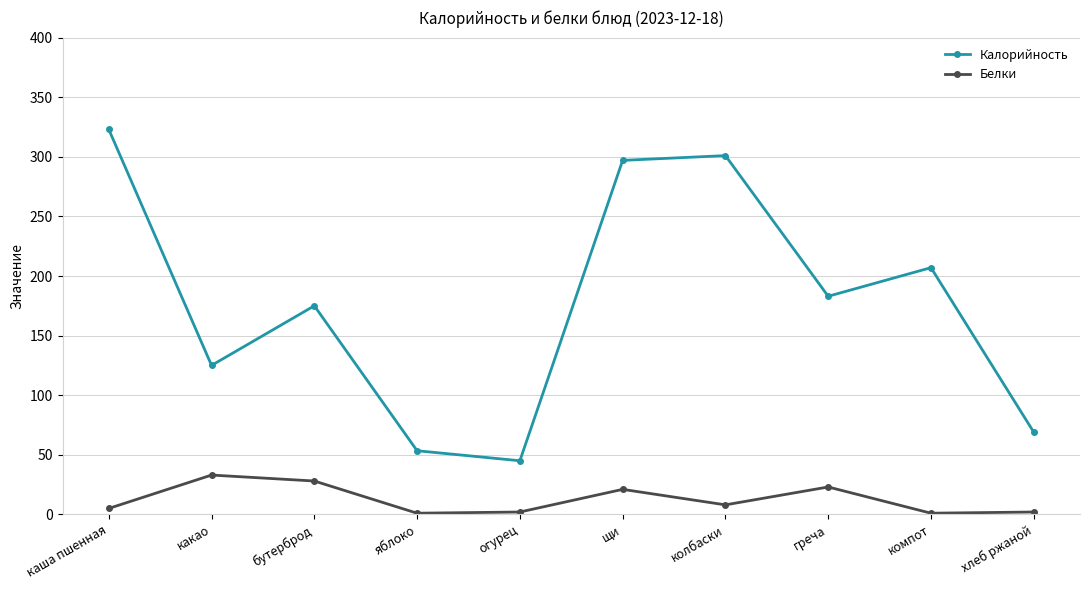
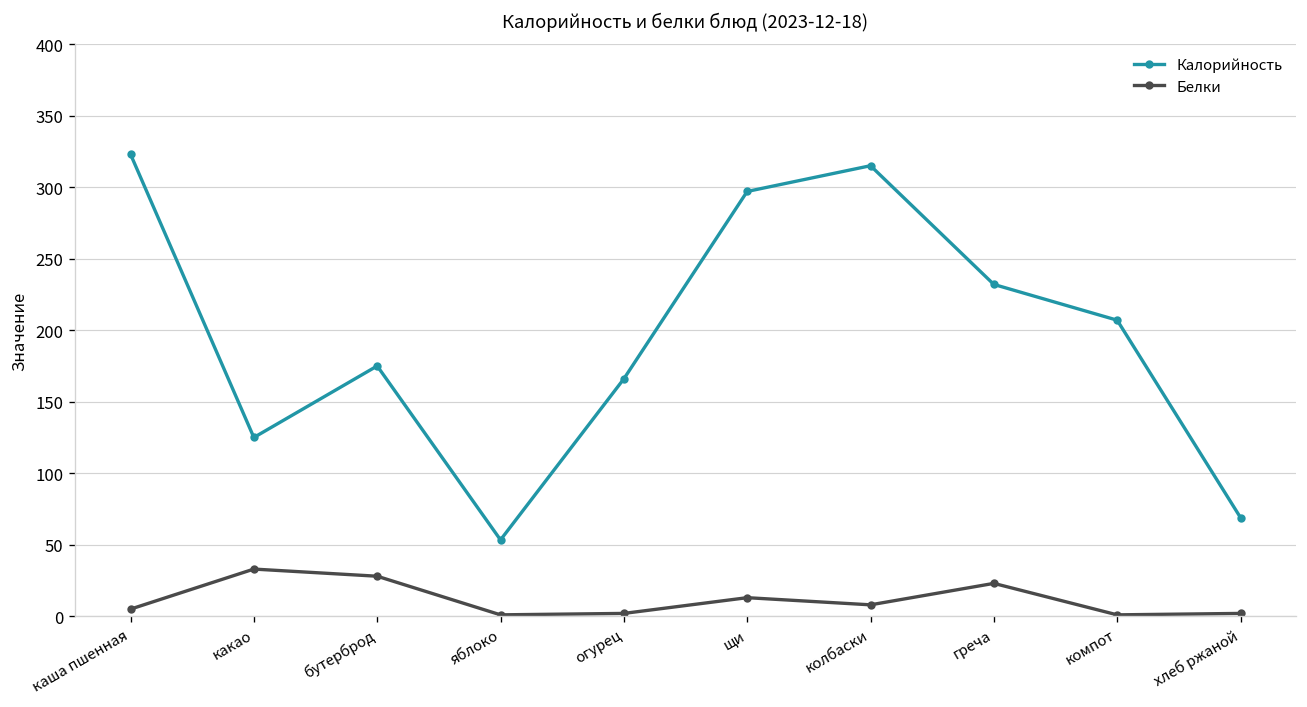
  {
    "Калорийность": {
      "каша пшенная": 323,
      "какао": 125,
      "бутерброд": 175,
      "яблоко": 53,
-     "огурец": 45,
+     "огурец": 166,
      "щи": 297,
-     "колбаски": 301,
-     "греча": 183,
+     "колбаски": 315,
+     "греча": 232,
      "компот": 207,
      "хлеб ржаной": 69
    },
    "Белки": {
      "каша пшенная": 5,
      "какао": 33,
      "бутерброд": 28,
      "яблоко": 1,
      "огурец": 2,
-     "щи": 21,
+     "щи": 13,
      "колбаски": 8,
      "греча": 23,
      "компот": 1,
      "хлеб ржаной": 2
    }
  }
